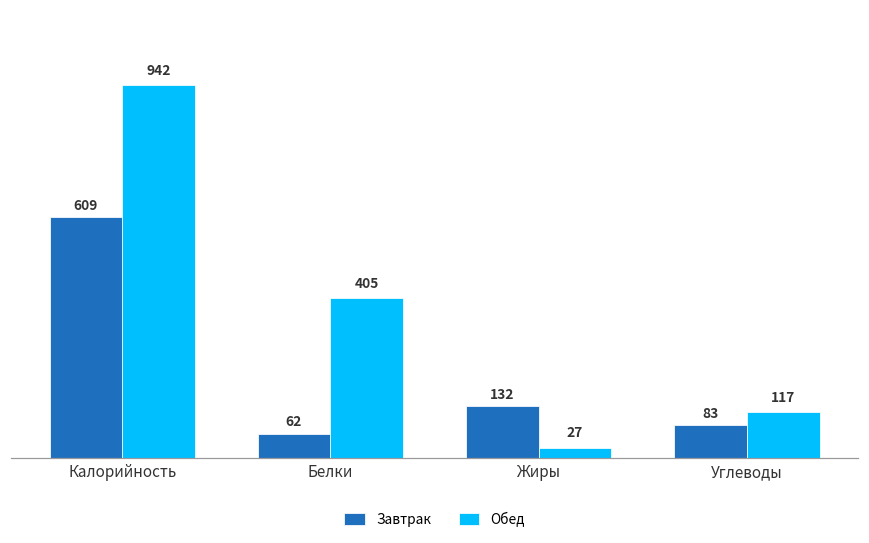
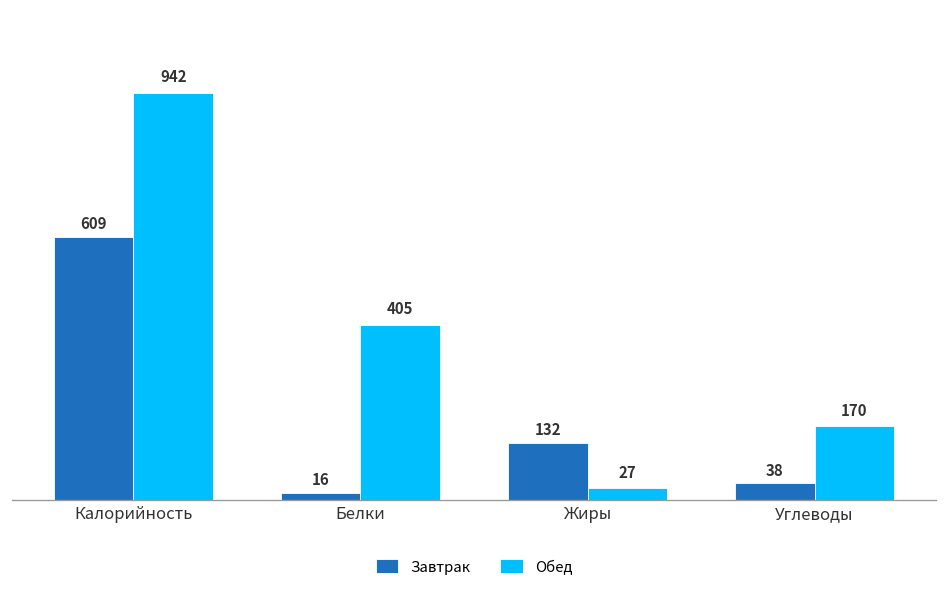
  {
    "Завтрак": {
      "Калорийность": 609,
-     "Белки": 62,
+     "Белки": 16,
      "Жиры": 132,
-     "Углеводы": 83
+     "Углеводы": 38
    },
    "Обед": {
      "Калорийность": 942,
      "Белки": 405,
      "Жиры": 27,
-     "Углеводы": 117
+     "Углеводы": 170
    }
  }
